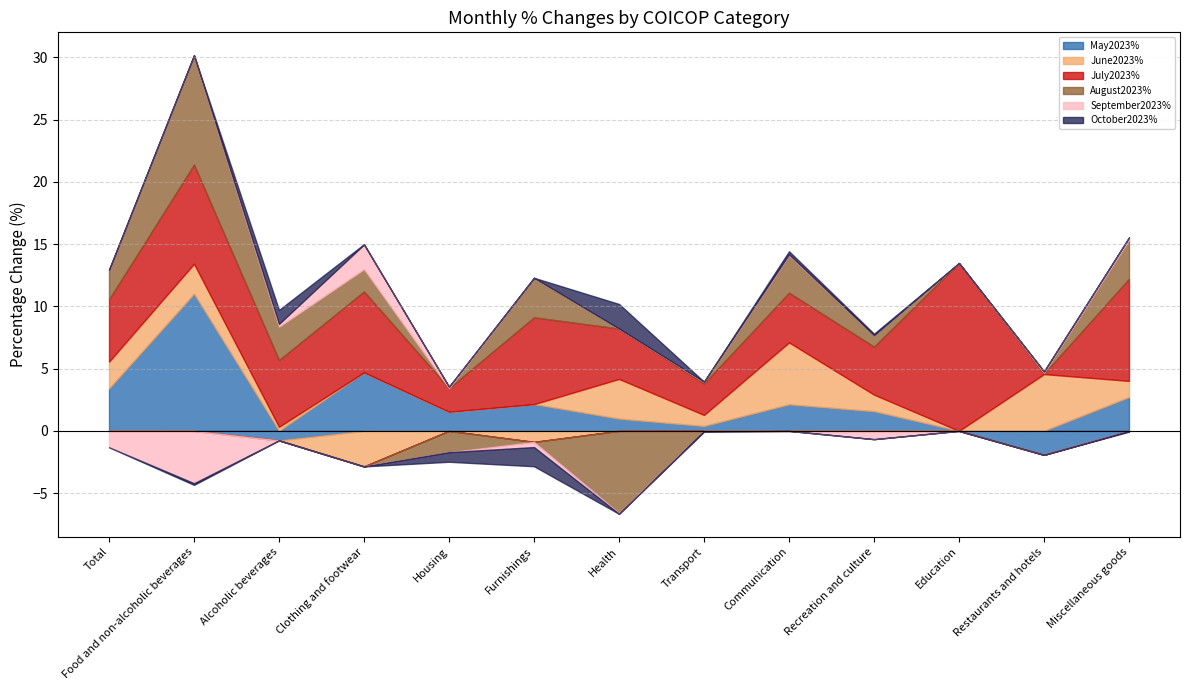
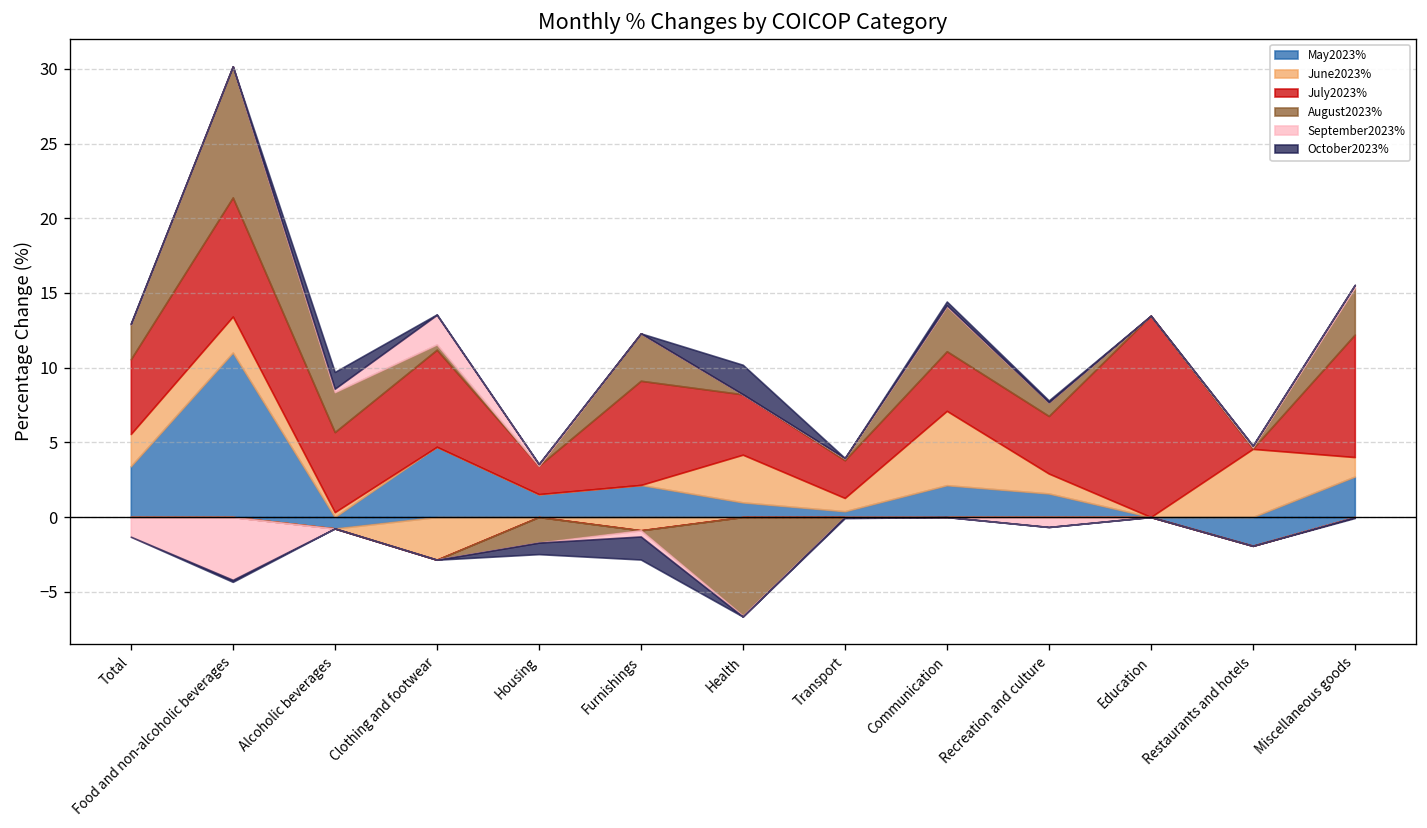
  {
    "August2023%": {
      "Alcoholic beverages": 2.7,
-     "Clothing and footwear": 1.8
+     "Clothing and footwear": 0.4
    }
  }
